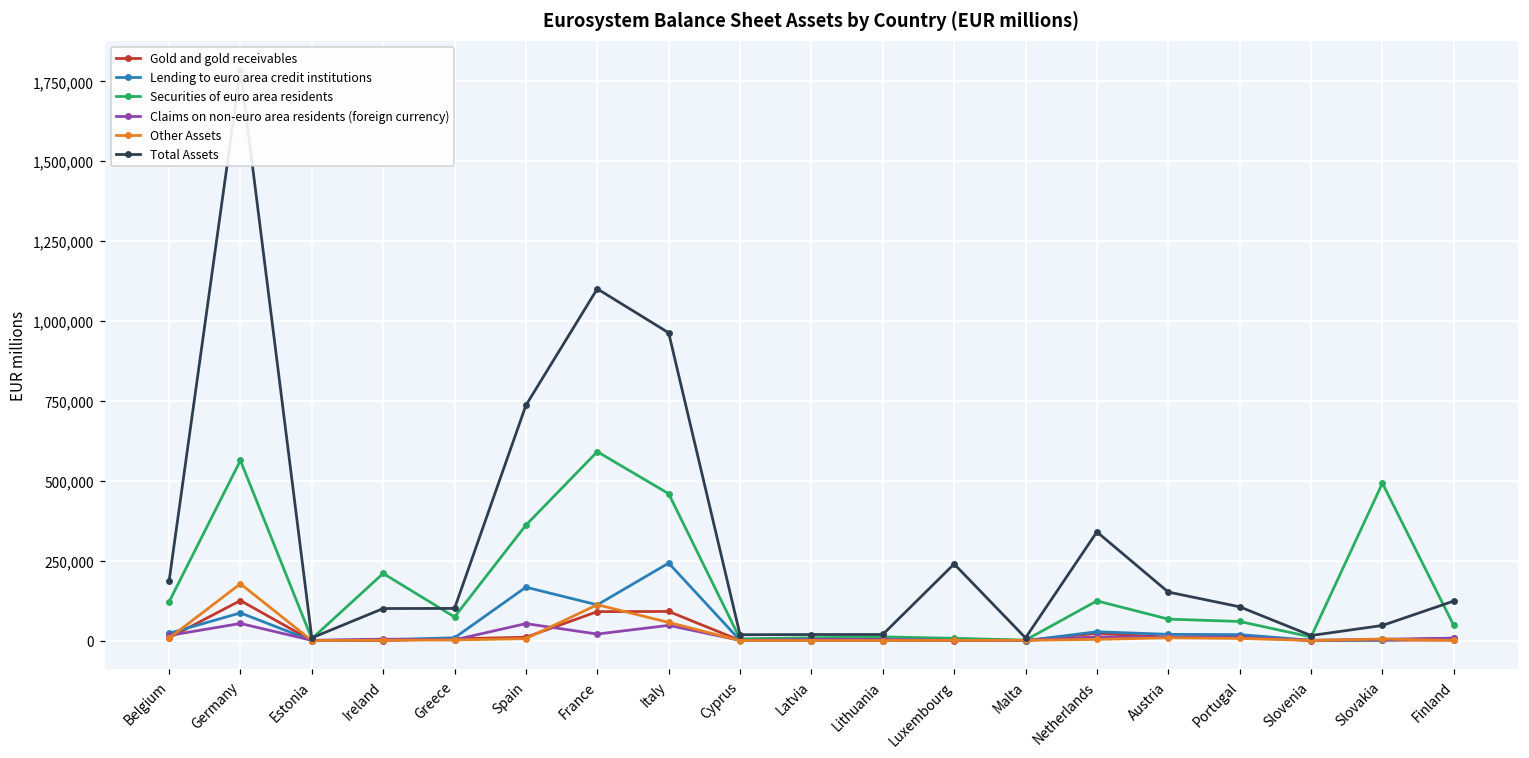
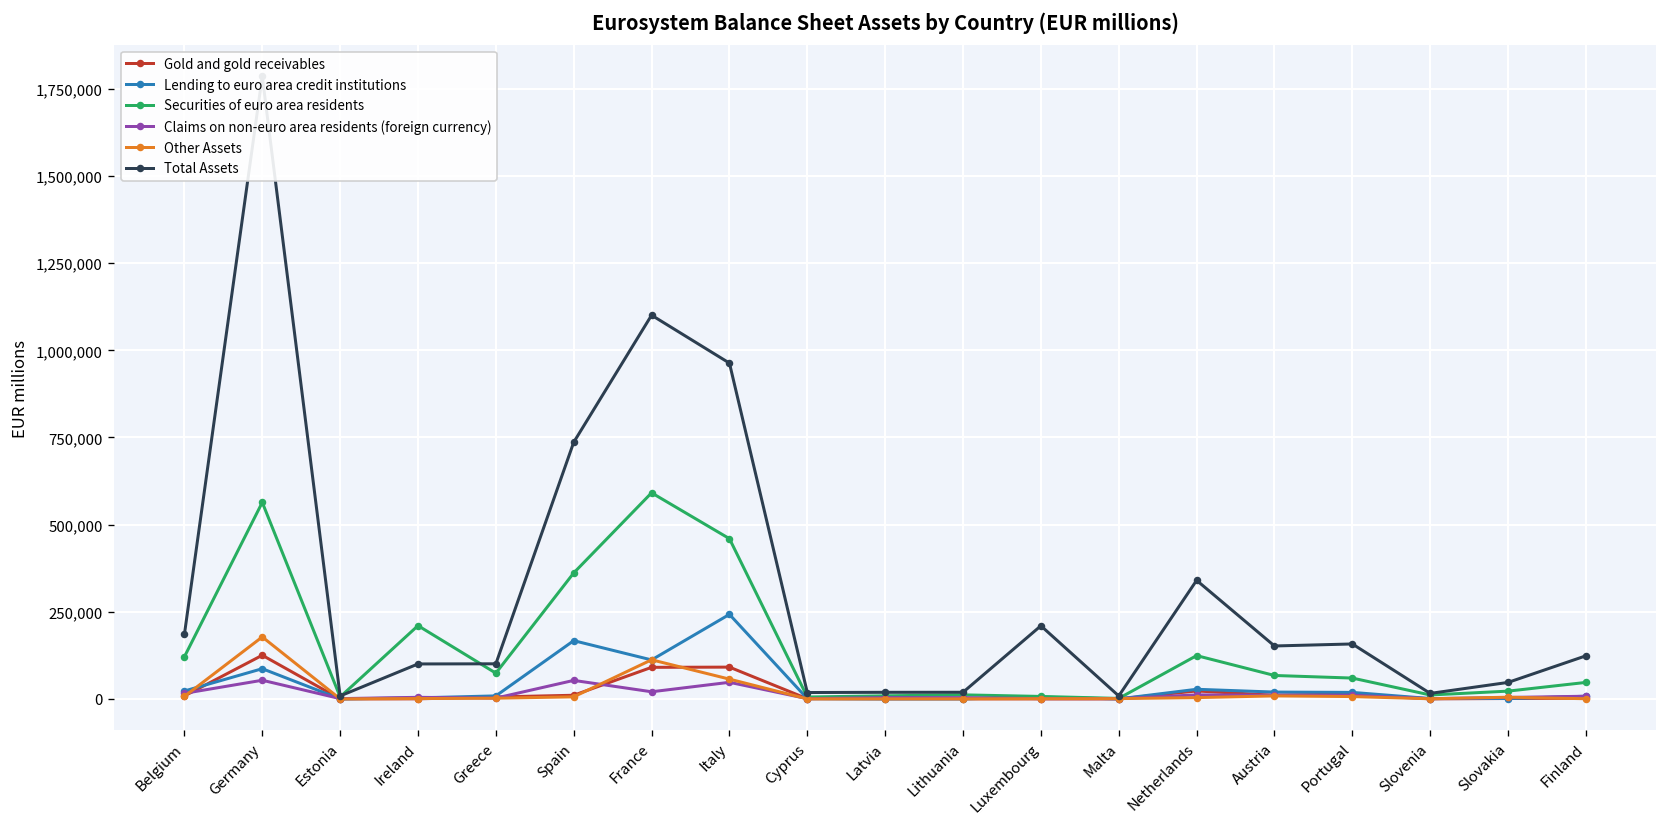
  {
    "Gold and gold receivables": {
      "Germany": "130,000",
      "France": "90,000",
      "Italy": "90,000"
    },
    "Lending to euro area credit institutions": {
      "Germany": "90,000",
      "Spain": "170,000",
      "Italy": "240,000",
      "Austria": "20,000"
    },
    "Securities of euro area residents": {
      "Belgium": "120,000",
      "Germany": "560,000",
      "Ireland": "210,000",
      "Greece": "70,000",
      "Spain": "360,000",
      "France": "590,000",
      "Italy": "460,000",
      "Netherlands": "120,000",
      "Austria": "70,000",
      "Portugal": "60,000",
-     "Slovakia": "490,000",
+     "Slovakia": "20,000",
      "Finland": "50,000"
    },
    "Claims on non-euro area residents (foreign currency)": {
      "Germany": "50,000",
      "Spain": "50,000",
      "France": "20,000",
      "Italy": "50,000"
    },
    "Other Assets": {
      "Germany": "180,000",
      "Italy": "60,000"
    },
    "Total Assets": {
      "Belgium": "190,000",
      "Ireland": "100,000",
      "Greece": "100,000",
      "Spain": "740,000",
      "France": "1,100,000",
      "Italy": "960,000",
      "Cyprus": "20,000",
      "Latvia": "20,000",
-     "Luxembourg": "240,000",
+     "Luxembourg": "210,000",
      "Netherlands": "340,000",
      "Austria": "150,000",
-     "Portugal": "110,000",
+     "Portugal": "160,000",
      "Slovakia": "50,000",
      "Finland": "120,000"
    }
  }
